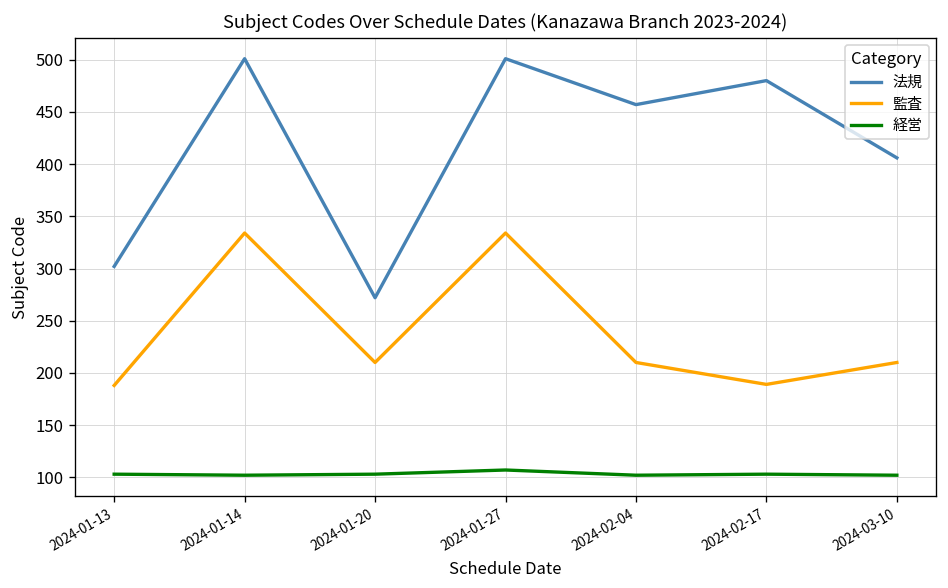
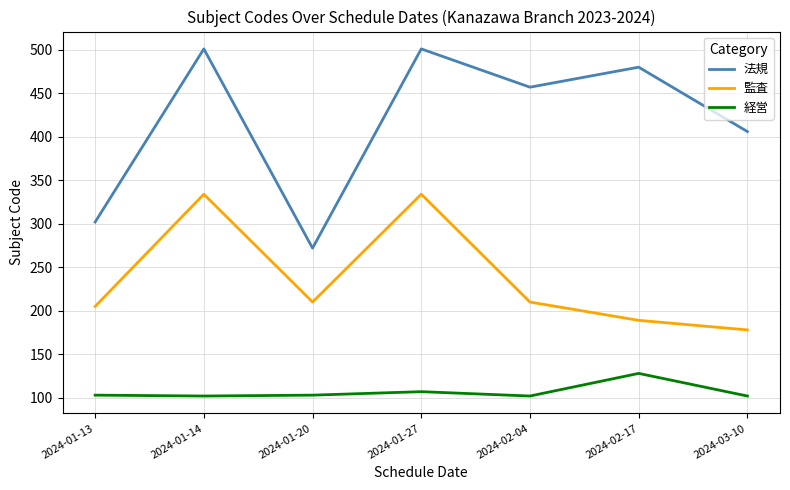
  {
    "法規": {
      "2024-01-13": 300,
      "2024-01-14": 500,
      "2024-01-20": 270,
      "2024-01-27": 500,
      "2024-02-04": 460,
      "2024-02-17": 480,
      "2024-03-10": 410
    },
    "監査": {
-     "2024-01-13": 190,
+     "2024-01-13": 210,
      "2024-01-14": 330,
      "2024-01-20": 210,
      "2024-01-27": 330,
      "2024-02-04": 210,
      "2024-02-17": 190,
-     "2024-03-10": 210
+     "2024-03-10": 180
    },
    "経営": {
      "2024-01-13": 100,
      "2024-01-14": 100,
      "2024-01-20": 100,
      "2024-01-27": 110,
      "2024-02-04": 100,
-     "2024-02-17": 100,
+     "2024-02-17": 130,
      "2024-03-10": 100
    }
  }
